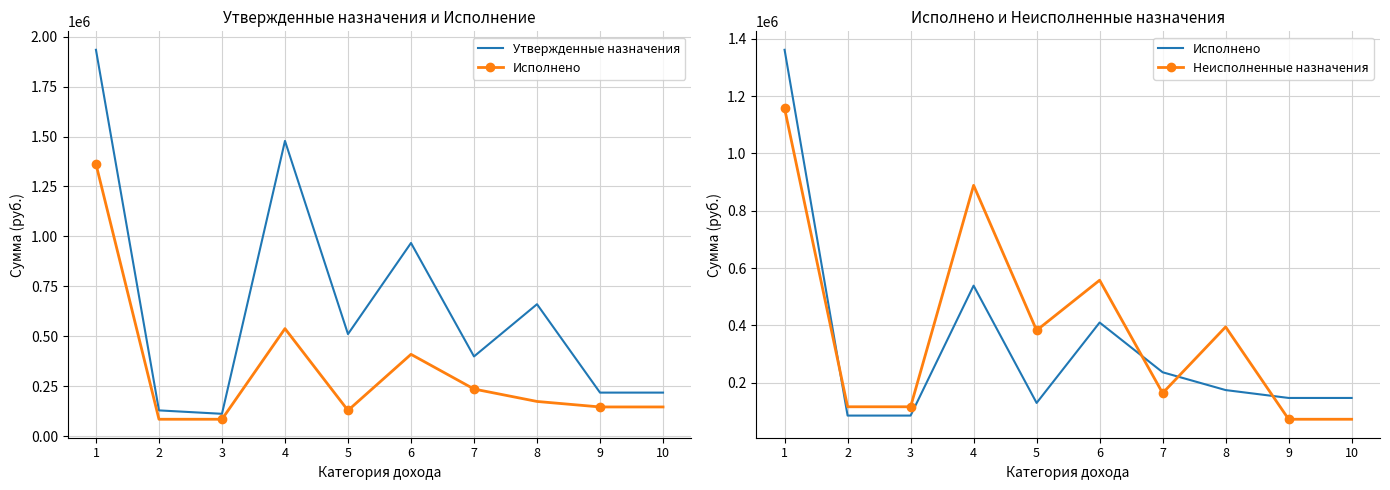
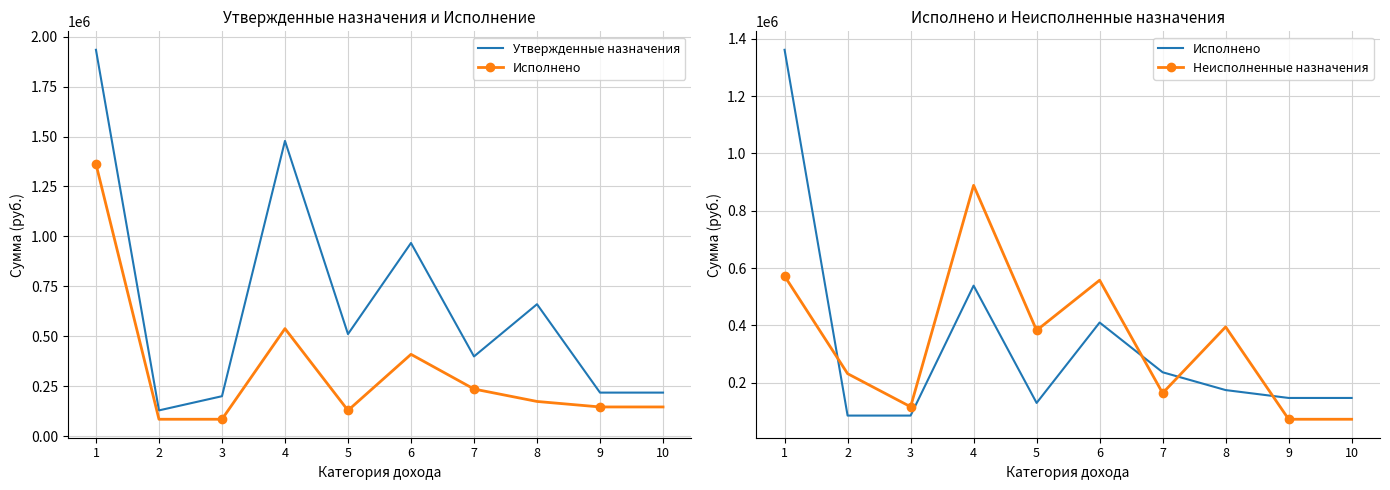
  {
    "Утвержденные назначения и Исполнение": {
      "Утвержденные назначения": {
        "1": 1930000,
        "2": 130000,
-       "3": 110000,
+       "3": 200000,
        "4": 1480000,
        "5": 510000,
        "6": 970000,
        "7": 400000,
        "8": 660000,
        "9": 220000,
        "10": 220000
      }
    },
    "Исполнено и Неисполненные назначения": {
      "Исполнено": {
        "1": 1360000,
        "2": 80000,
        "3": 80000,
        "4": 540000,
        "5": 130000,
        "6": 410000,
        "7": 240000,
        "8": 170000,
        "9": 150000,
        "10": 150000
      },
      "Неисполненные назначения": {
-       "1": 1160000,
-       "2": 120000,
+       "1": 570000,
+       "2": 230000,
        "3": 120000,
        "4": 890000,
        "5": 380000,
        "6": 560000,
        "7": 160000,
        "8": 390000,
        "9": 70000,
        "10": 70000
      }
    }
  }
